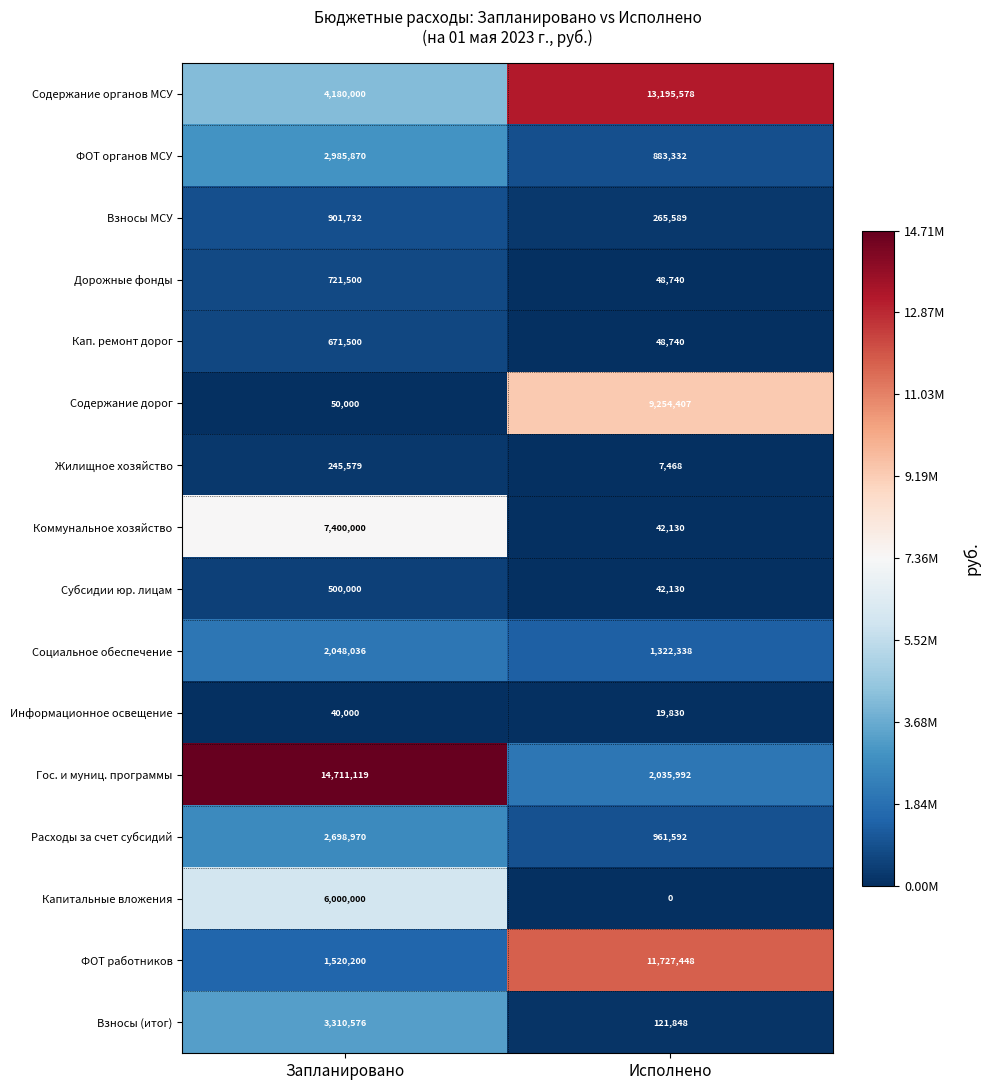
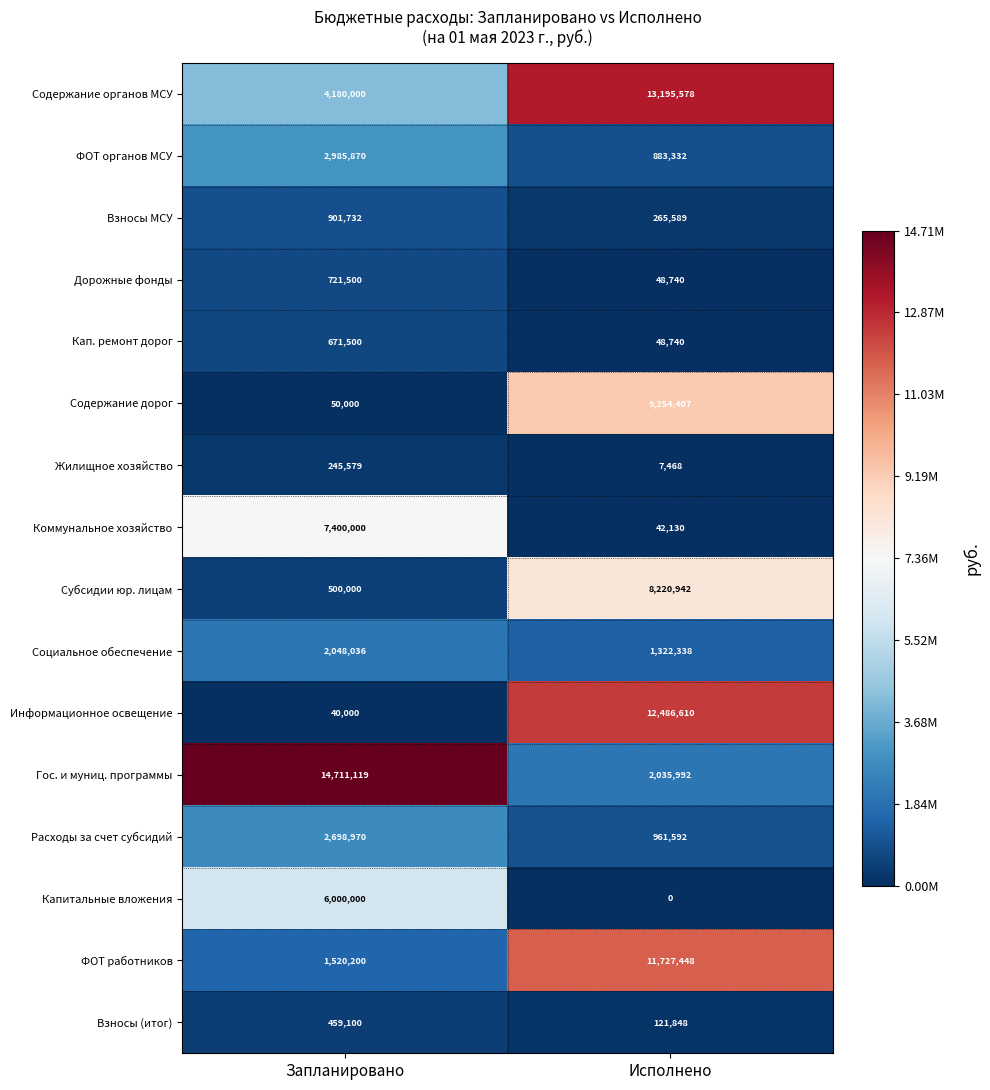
  {
    "Содержание органов МСУ": {
      "Запланировано": "4,180,000",
      "Исполнено": "13,195,578"
    },
    "ФОТ органов МСУ": {
      "Запланировано": "2,985,870",
      "Исполнено": "883,332"
    },
    "Взносы МСУ": {
      "Запланировано": "901,732",
      "Исполнено": "265,589"
    },
    "Дорожные фонды": {
      "Запланировано": "721,500",
      "Исполнено": "48,740"
    },
    "Кап. ремонт дорог": {
      "Запланировано": "671,500",
      "Исполнено": "48,740"
    },
    "Содержание дорог": {
      "Запланировано": "50,000",
      "Исполнено": "9,254,407"
    },
    "Жилищное хозяйство": {
      "Запланировано": "245,579",
      "Исполнено": "7,468"
    },
    "Коммунальное хозяйство": {
      "Запланировано": "7,400,000",
      "Исполнено": "42,130"
    },
    "Субсидии юр. лицам": {
      "Запланировано": "500,000",
-     "Исполнено": "42,130"
+     "Исполнено": "8,220,942"
    },
    "Социальное обеспечение": {
      "Запланировано": "2,048,036",
      "Исполнено": "1,322,338"
    },
    "Информационное освещение": {
      "Запланировано": "40,000",
-     "Исполнено": "19,830"
+     "Исполнено": "12,486,610"
    },
    "Гос. и муниц. программы": {
      "Запланировано": "14,711,119",
      "Исполнено": "2,035,992"
    },
    "Расходы за счет субсидий": {
      "Запланировано": "2,698,970",
      "Исполнено": "961,592"
    },
    "Капитальные вложения": {
      "Запланировано": "6,000,000",
      "Исполнено": "0"
    },
    "ФОТ работников": {
      "Запланировано": "1,520,200",
      "Исполнено": "11,727,448"
    },
    "Взносы (итог)": {
-     "Запланировано": "3,310,576",
+     "Запланировано": "459,100",
      "Исполнено": "121,848"
    }
  }
